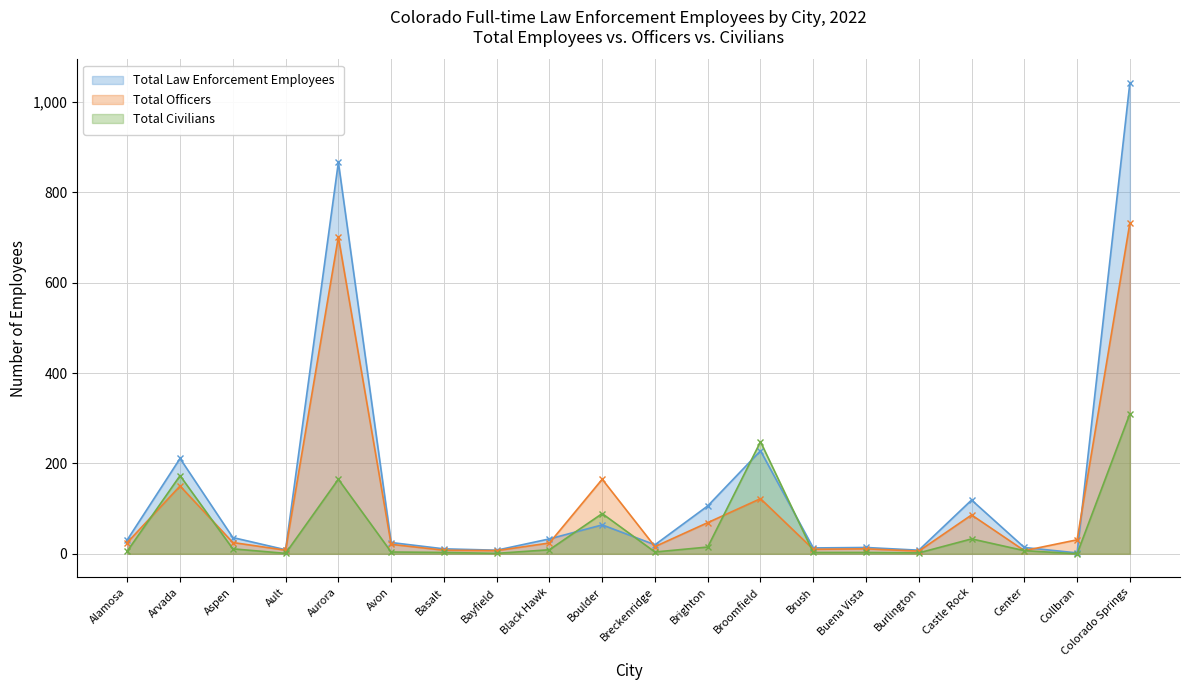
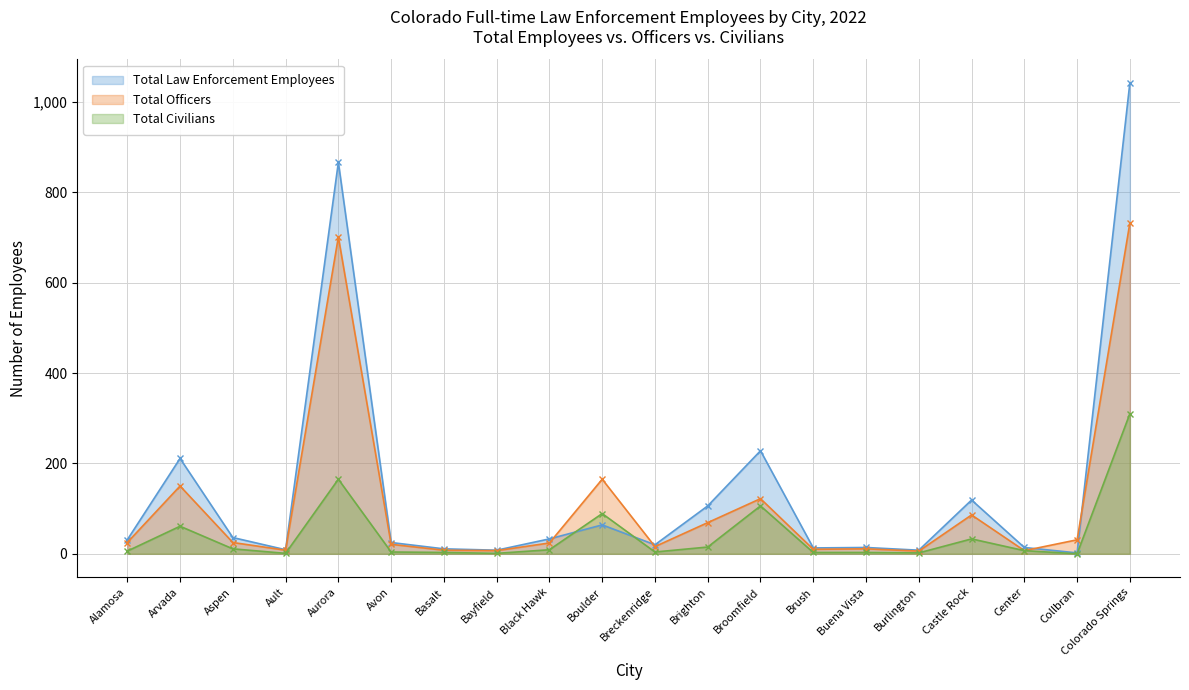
  {
    "Total Law Enforcement Employees": {
      "Alamosa": "30",
      "Arvada": "210",
      "Aspen": "40",
      "Aurora": "870",
      "Black Hawk": "30",
      "Boulder": "60",
      "Brighton": "110",
      "Broomfield": "230",
      "Castle Rock": "120",
      "Center": "10",
      "Colorado Springs": "1,040"
    },
    "Total Officers": {
      "Alamosa": "30",
      "Arvada": "150",
      "Aspen": "30",
      "Aurora": "700",
      "Black Hawk": "20",
      "Boulder": "170",
      "Brighton": "70",
      "Broomfield": "120",
      "Castle Rock": "90",
      "Collbran": "30",
      "Colorado Springs": "730"
    },
    "Total Civilians": {
      "Alamosa": "10",
-     "Arvada": "170",
+     "Arvada": "60",
      "Aspen": "10",
      "Ault": "0",
      "Aurora": "170",
      "Avon": "0",
      "Bayfield": "0",
      "Black Hawk": "10",
      "Boulder": "90",
      "Breckenridge": "0",
      "Brighton": "20",
-     "Broomfield": "250",
+     "Broomfield": "110",
      "Brush": "0",
      "Buena Vista": "0",
      "Castle Rock": "30",
      "Colorado Springs": "310"
    }
  }
